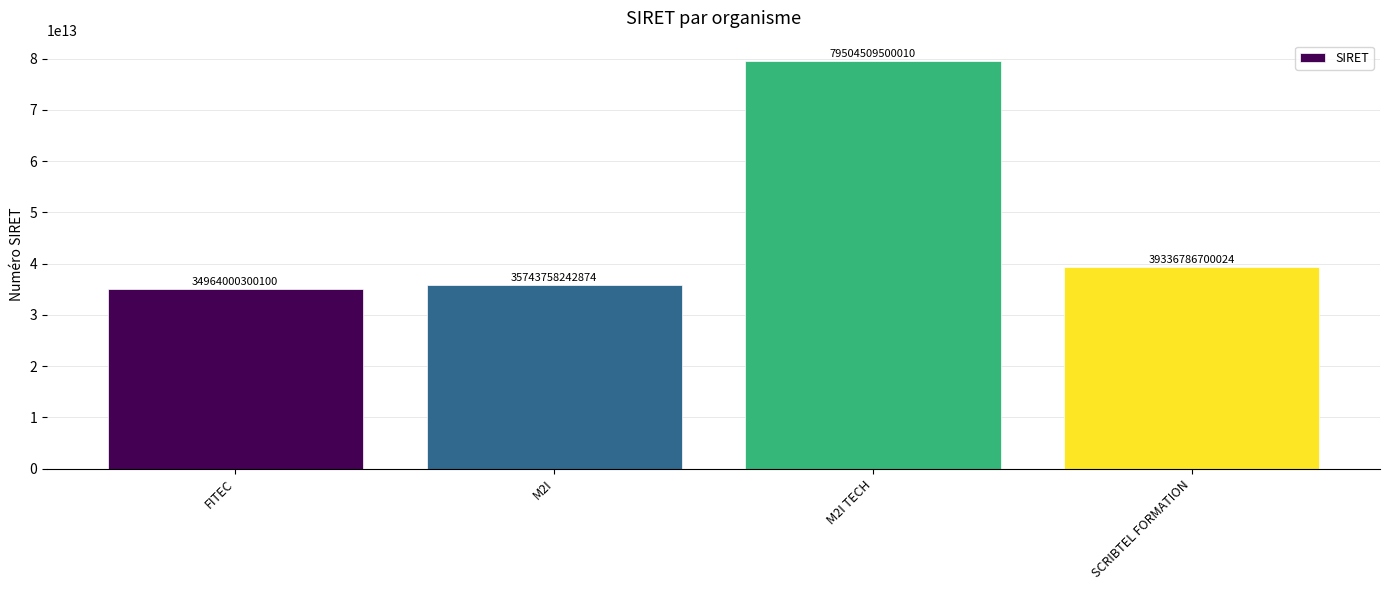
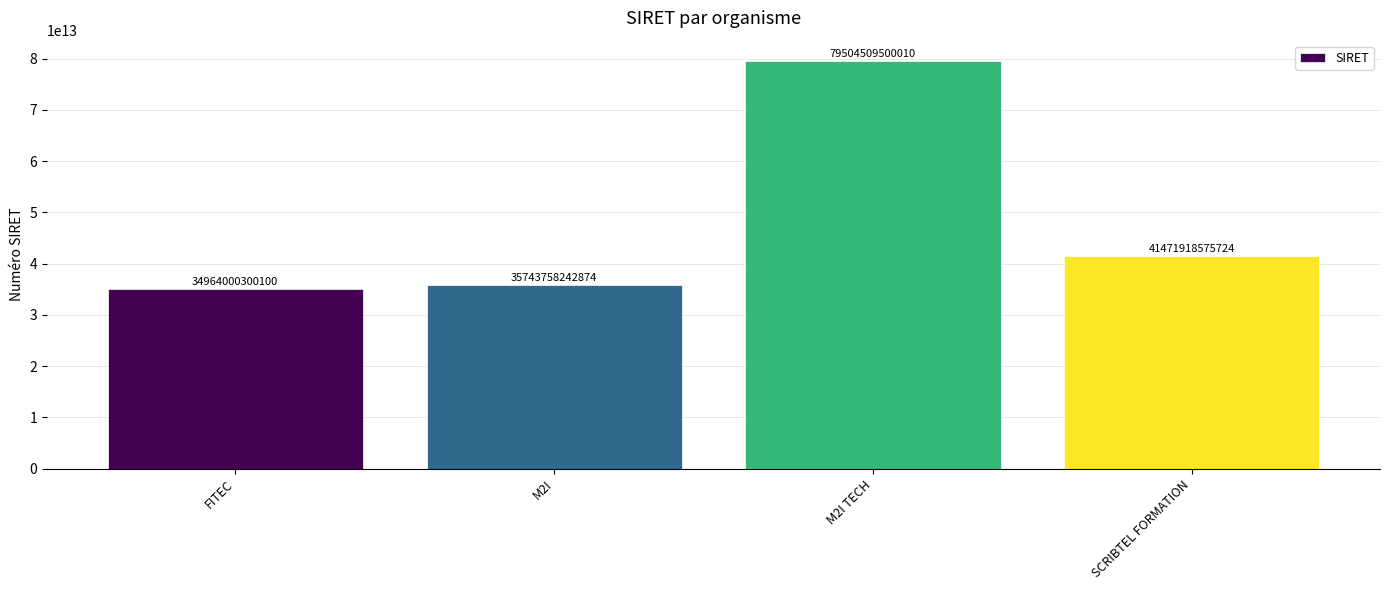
  {
    "FITEC": 34964000300100,
    "M2I": 35743758242874,
    "M2I TECH": 79504509500010,
-   "SCRIBTEL FORMATION": 39336786700024
+   "SCRIBTEL FORMATION": 41471918575724
  }
